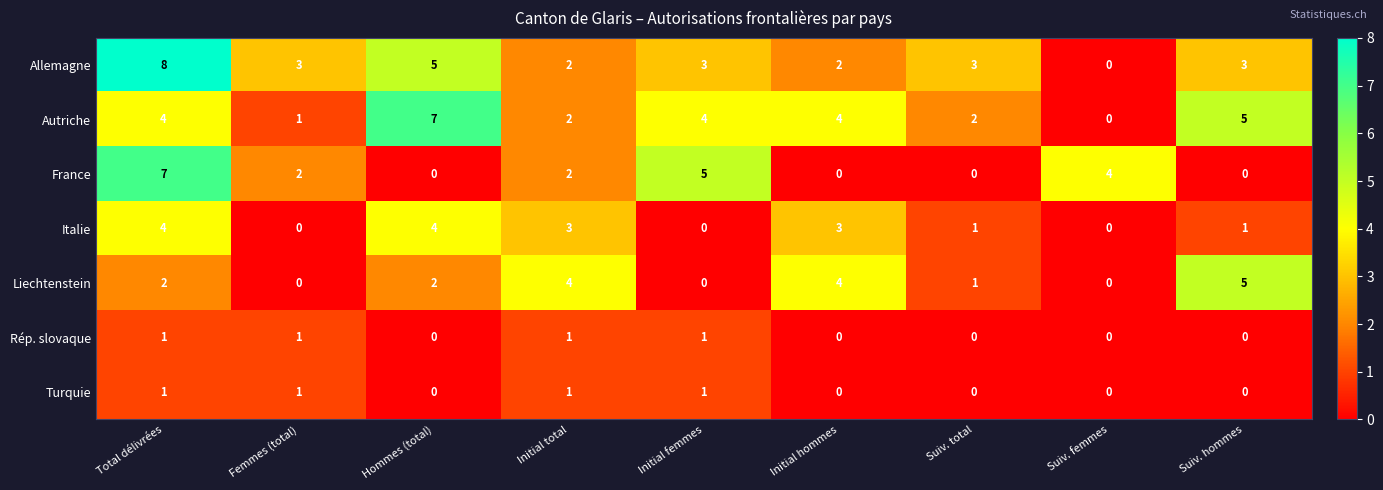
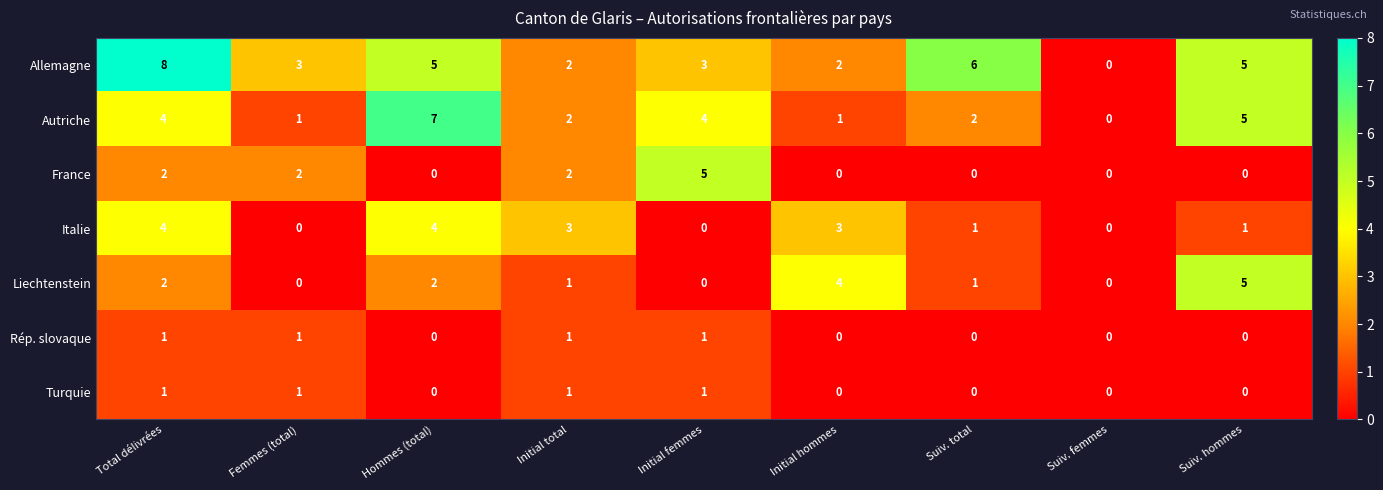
  {
    "Allemagne": {
      "Total délivrées": 8,
      "Femmes (total)": 3,
      "Hommes (total)": 5,
      "Initial total": 2,
      "Initial femmes": 3,
      "Initial hommes": 2,
-     "Suiv. total": 3,
+     "Suiv. total": 6,
      "Suiv. femmes": 0,
-     "Suiv. hommes": 3
+     "Suiv. hommes": 5
    },
    "Autriche": {
      "Total délivrées": 4,
      "Femmes (total)": 1,
      "Hommes (total)": 7,
      "Initial total": 2,
      "Initial femmes": 4,
-     "Initial hommes": 4,
+     "Initial hommes": 1,
      "Suiv. total": 2,
      "Suiv. femmes": 0,
      "Suiv. hommes": 5
    },
    "France": {
-     "Total délivrées": 7,
+     "Total délivrées": 2,
      "Femmes (total)": 2,
      "Hommes (total)": 0,
      "Initial total": 2,
      "Initial femmes": 5,
      "Initial hommes": 0,
      "Suiv. total": 0,
-     "Suiv. femmes": 4,
+     "Suiv. femmes": 0,
      "Suiv. hommes": 0
    },
    "Italie": {
      "Total délivrées": 4,
      "Femmes (total)": 0,
      "Hommes (total)": 4,
      "Initial total": 3,
      "Initial femmes": 0,
      "Initial hommes": 3,
      "Suiv. total": 1,
      "Suiv. femmes": 0,
      "Suiv. hommes": 1
    },
    "Liechtenstein": {
      "Total délivrées": 2,
      "Femmes (total)": 0,
      "Hommes (total)": 2,
-     "Initial total": 4,
+     "Initial total": 1,
      "Initial femmes": 0,
      "Initial hommes": 4,
      "Suiv. total": 1,
      "Suiv. femmes": 0,
      "Suiv. hommes": 5
    },
    "Rép. slovaque": {
      "Total délivrées": 1,
      "Femmes (total)": 1,
      "Hommes (total)": 0,
      "Initial total": 1,
      "Initial femmes": 1,
      "Initial hommes": 0,
      "Suiv. total": 0,
      "Suiv. femmes": 0,
      "Suiv. hommes": 0
    },
    "Turquie": {
      "Total délivrées": 1,
      "Femmes (total)": 1,
      "Hommes (total)": 0,
      "Initial total": 1,
      "Initial femmes": 1,
      "Initial hommes": 0,
      "Suiv. total": 0,
      "Suiv. femmes": 0,
      "Suiv. hommes": 0
    }
  }
